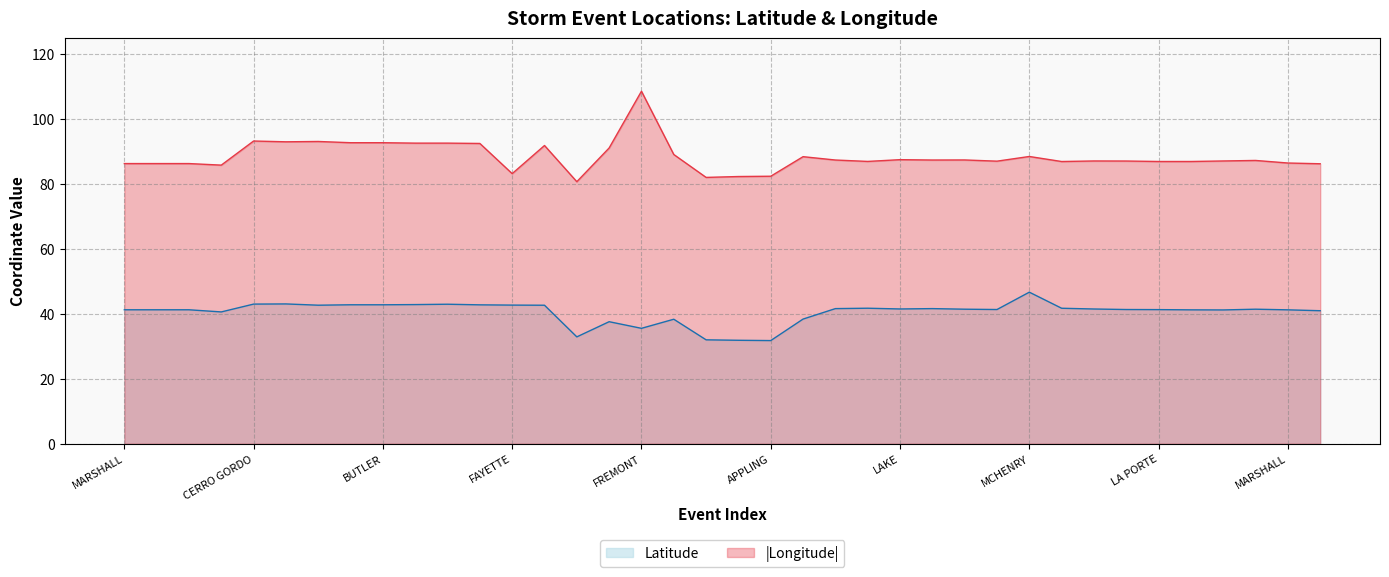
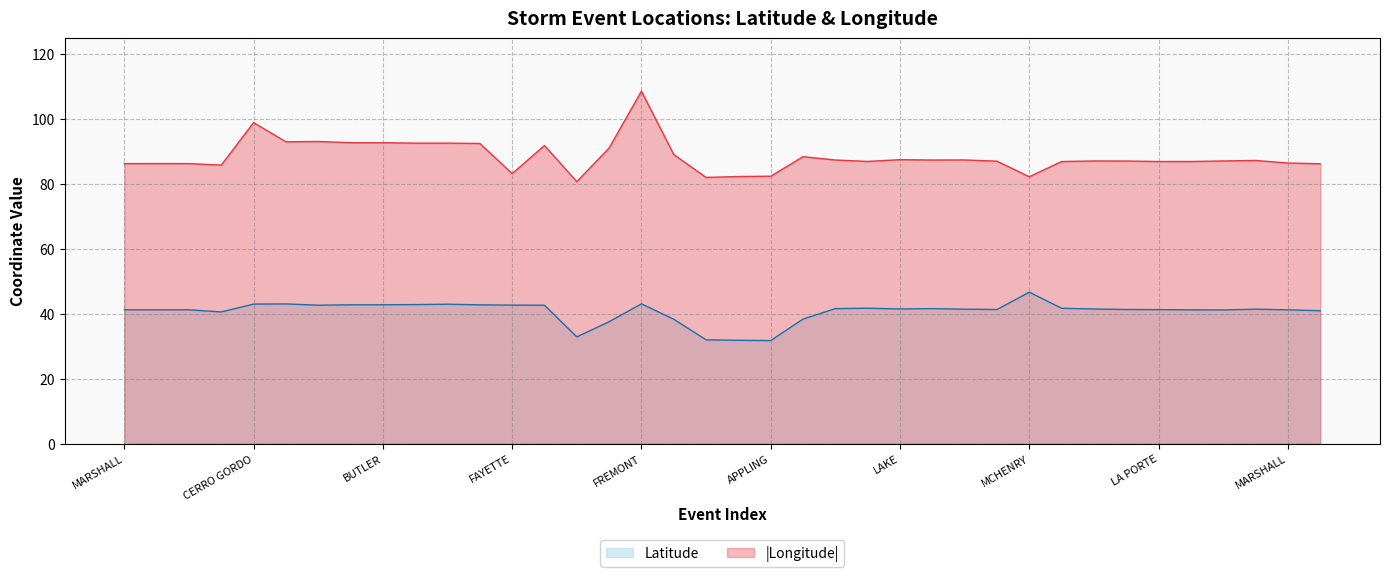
  {
    "Latitude": {
      "CERRO GORDO": 43,
      "FAYETTE": 43,
-     "FREMONT": 36,
+     "FREMONT": 43,
      "MCHENRY": 47
    },
    "|Longitude|": {
-     "CERRO GORDO": 93,
+     "CERRO GORDO": 99,
      "FAYETTE": 83,
      "FREMONT": 109,
-     "MCHENRY": 88
+     "MCHENRY": 82
    }
  }
